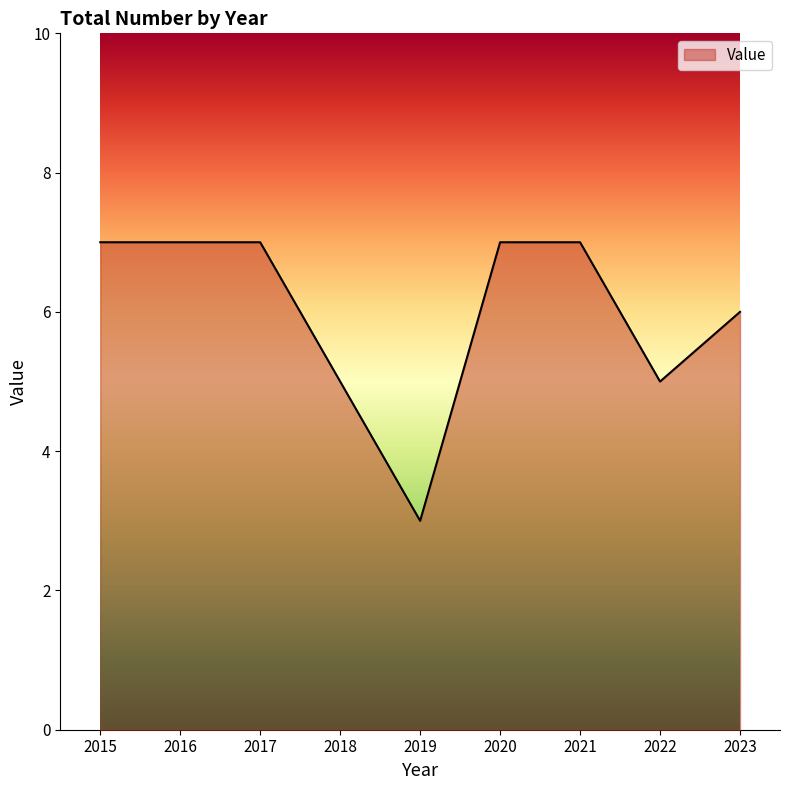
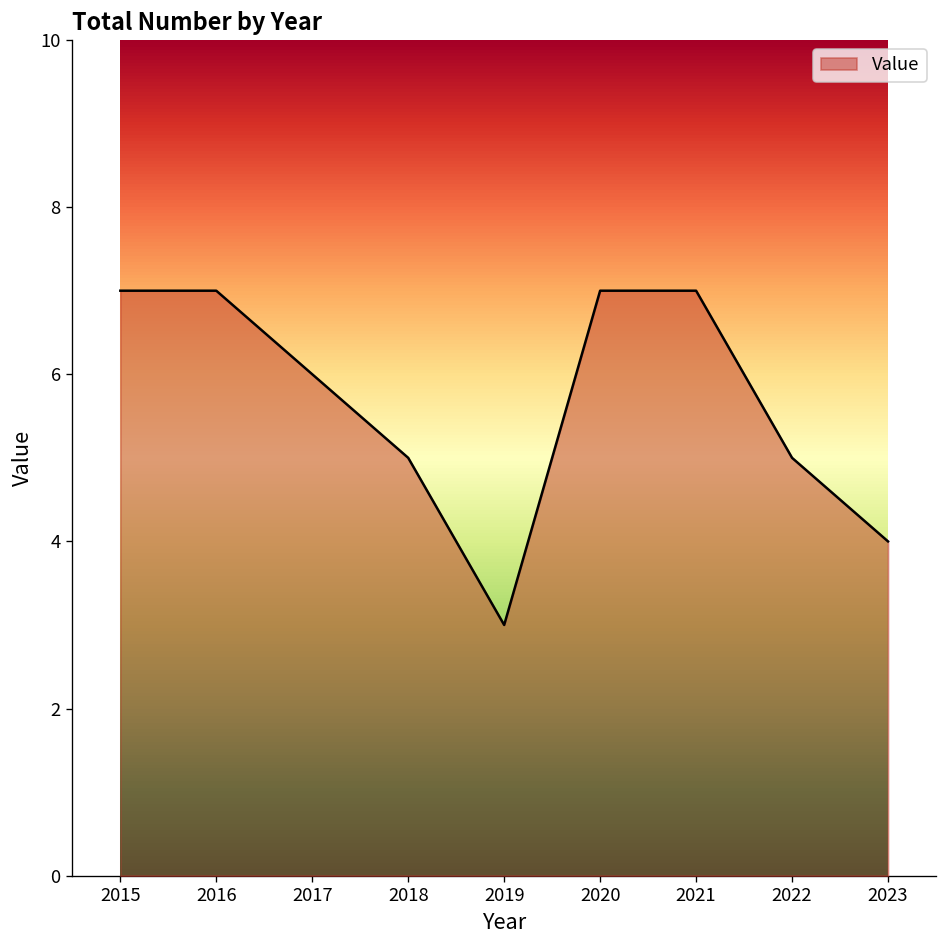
  {
    "2015": 7,
    "2016": 7,
-   "2017": 7,
+   "2017": 6,
    "2018": 5,
    "2019": 3,
    "2020": 7,
    "2021": 7,
    "2022": 5,
-   "2023": 6
+   "2023": 4
  }
